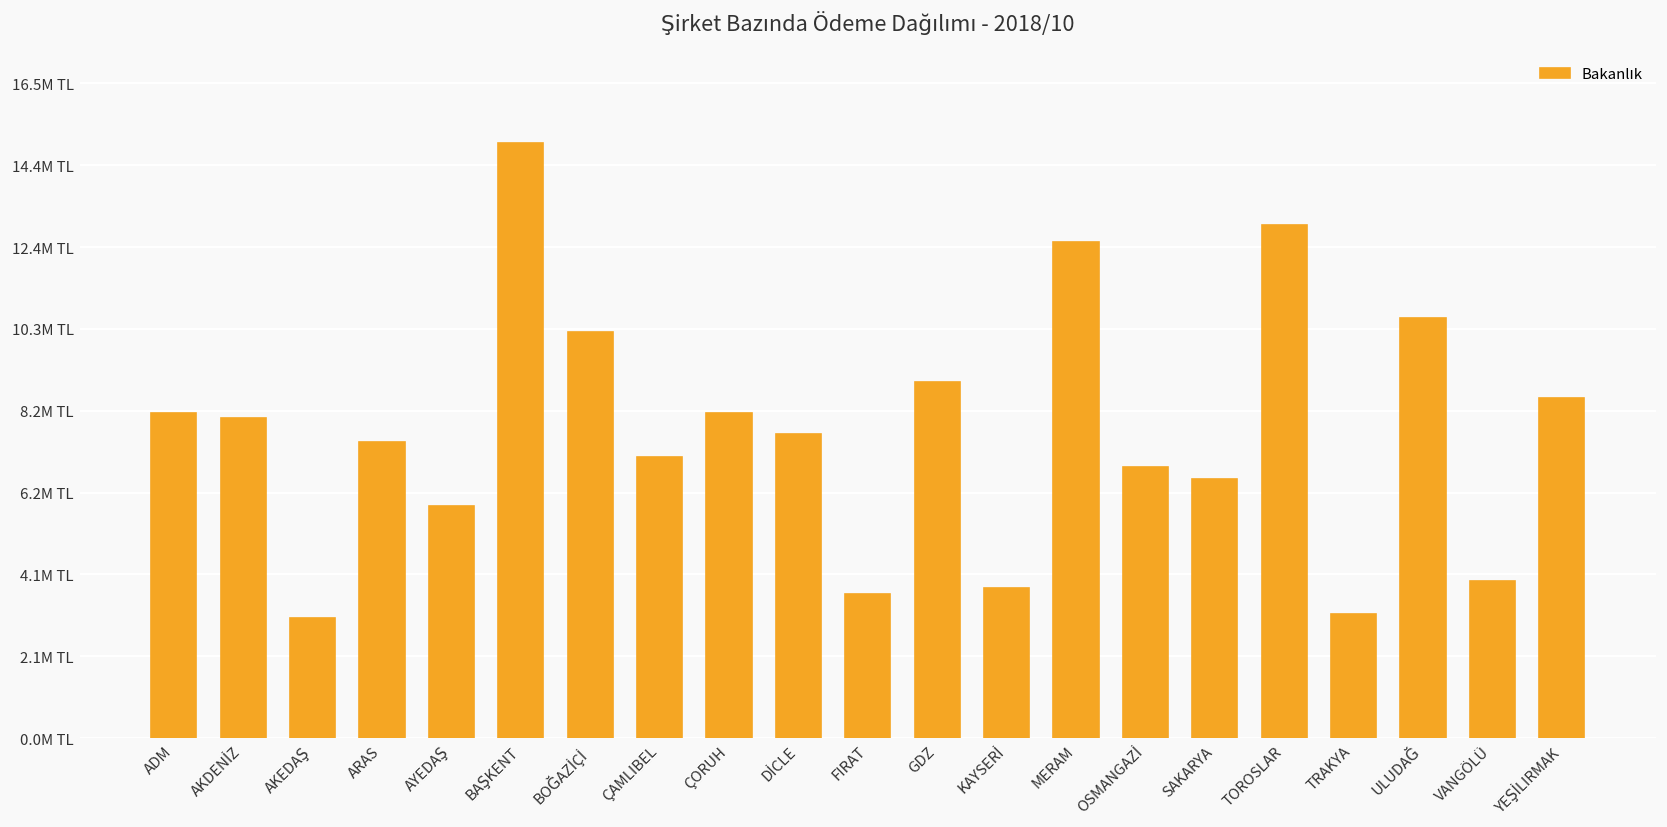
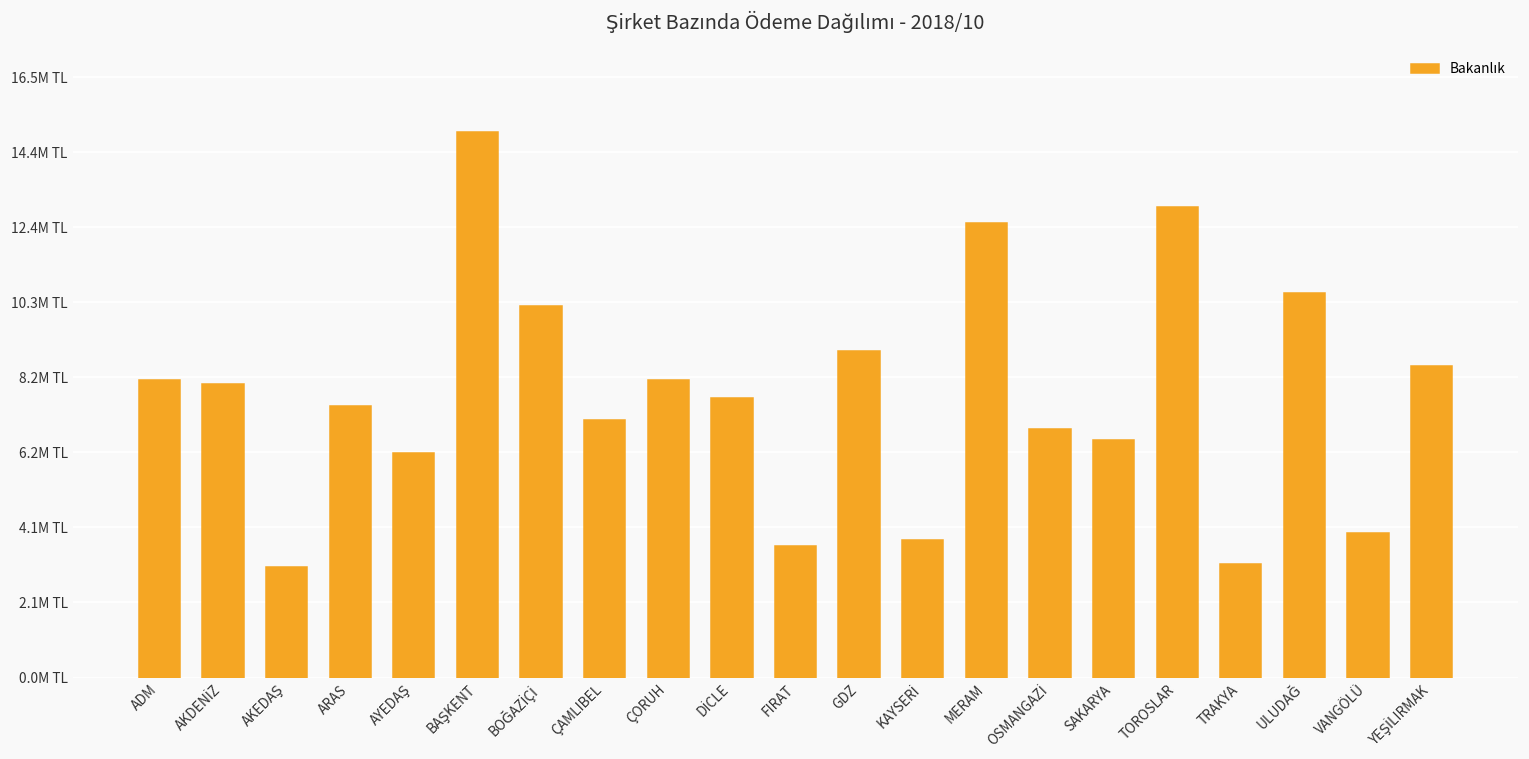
  {
    "ADM": "8.2M TL",
    "AKDENİZ": "8.1M TL",
    "AKEDAŞ": "3.0M TL",
    "ARAS": "7.4M TL",
-   "AYEDAŞ": "5.8M TL",
+   "AYEDAŞ": "6.2M TL",
    "BAŞKENT": "15.0M TL",
    "BOĞAZİÇİ": "10.2M TL",
    "ÇAMLIBEL": "7.1M TL",
    "ÇORUH": "8.2M TL",
    "DİCLE": "7.7M TL",
    "FIRAT": "3.6M TL",
    "GDZ": "9.0M TL",
    "KAYSERİ": "3.8M TL",
    "MERAM": "12.5M TL",
    "OSMANGAZİ": "6.8M TL",
    "SAKARYA": "6.5M TL",
    "TOROSLAR": "12.9M TL",
    "TRAKYA": "3.1M TL",
    "ULUDAĞ": "10.6M TL",
    "VANGÖLÜ": "4.0M TL",
    "YEŞİLIRMAK": "8.6M TL"
  }
